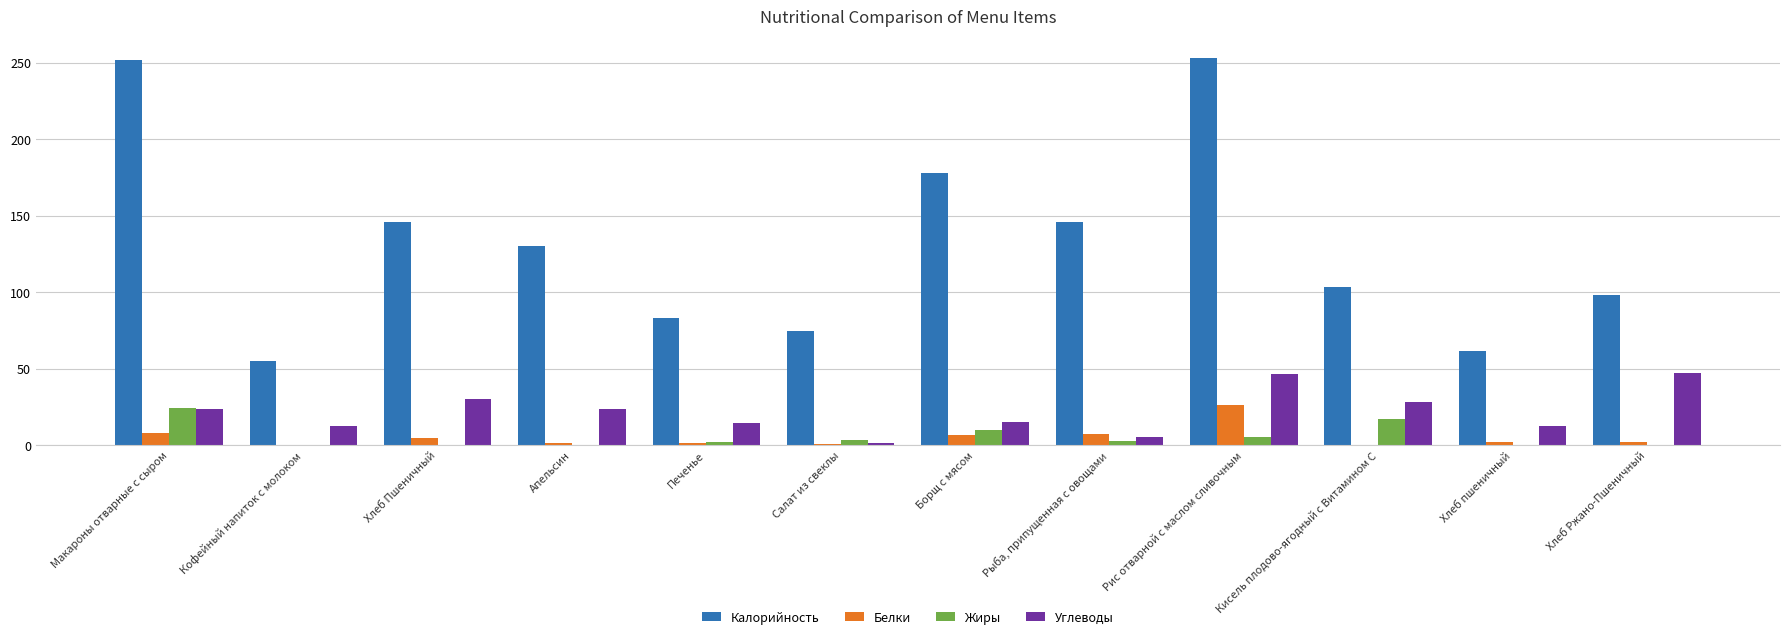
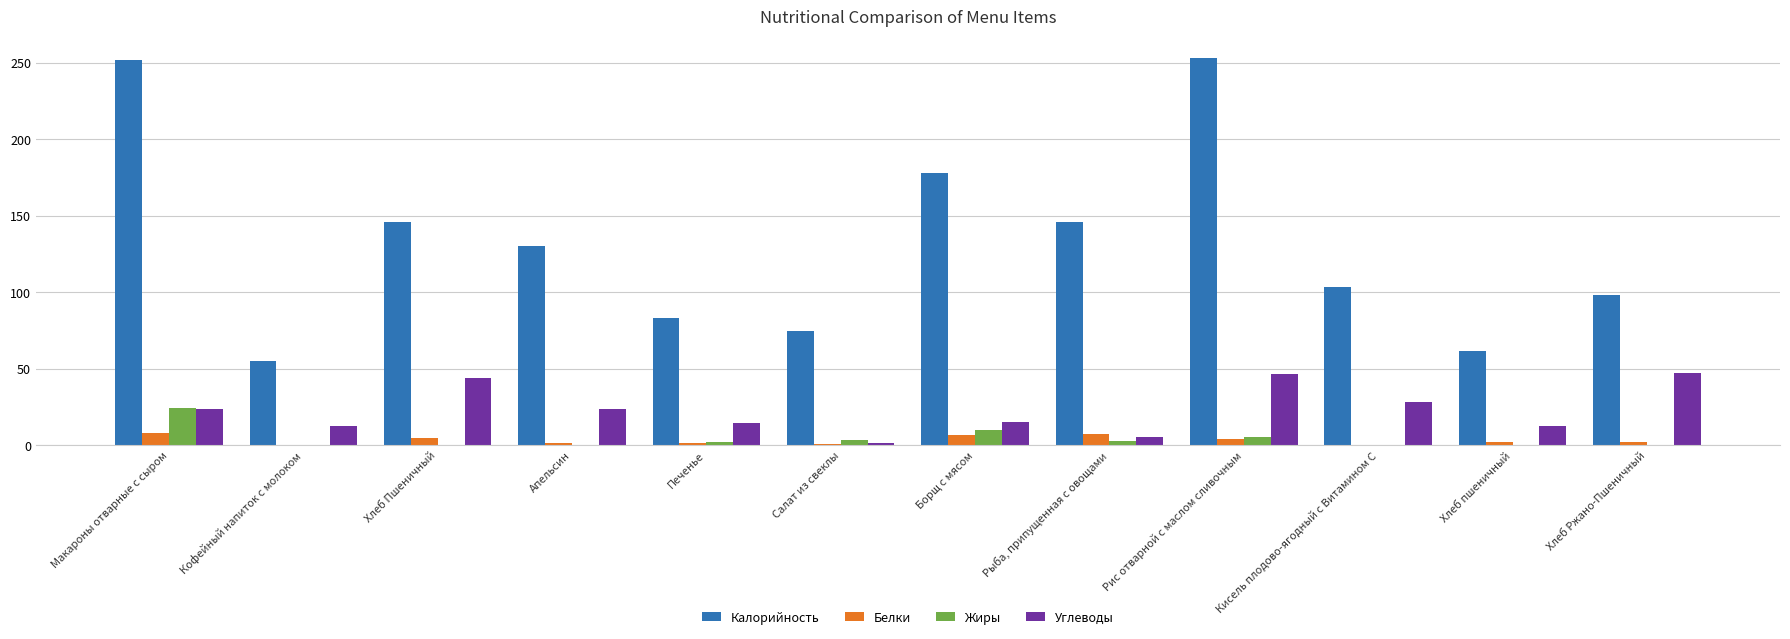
  {
    "Калорийность": {
      "Макароны отварные с сыром": 252,
      "Кофейный напиток с молоком": 55,
      "Хлеб Пшеничный": 146,
      "Апельсин": 130,
      "Печенье": 83,
      "Салат из свеклы": 75,
      "Борщ с мясом": 178,
      "Рыба, припущенная с овощами": 146,
      "Рис отварной с маслом сливочным": 253,
      "Кисель плодово-ягодный с Витамином С": 104,
      "Хлеб пшеничный": 62,
      "Хлеб Ржано-Пшеничный": 98
    },
    "Белки": {
      "Макароны отварные с сыром": 8,
      "Хлеб Пшеничный": 5,
      "Апельсин": 2,
      "Борщ с мясом": 7,
      "Рыба, припущенная с овощами": 7,
-     "Рис отварной с маслом сливочным": 27,
+     "Рис отварной с маслом сливочным": 4,
      "Хлеб пшеничный": 2,
      "Хлеб Ржано-Пшеничный": 3
    },
    "Жиры": {
      "Макароны отварные с сыром": 24,
      "Кофейный напиток с молоком": 0,
      "Печенье": 2,
      "Салат из свеклы": 3,
      "Борщ с мясом": 10,
      "Рыба, припущенная с овощами": 3,
      "Рис отварной с маслом сливочным": 6,
-     "Кисель плодово-ягодный с Витамином С": 18
+     "Кисель плодово-ягодный с Витамином С": 0
    },
    "Углеводы": {
      "Макароны отварные с сыром": 24,
      "Кофейный напиток с молоком": 13,
-     "Хлеб Пшеничный": 30,
+     "Хлеб Пшеничный": 44,
      "Апельсин": 24,
      "Печенье": 15,
      "Салат из свеклы": 2,
      "Борщ с мясом": 15,
      "Рыба, припущенная с овощами": 5,
      "Рис отварной с маслом сливочным": 47,
      "Кисель плодово-ягодный с Витамином С": 28,
      "Хлеб пшеничный": 13,
      "Хлеб Ржано-Пшеничный": 47
    }
  }
